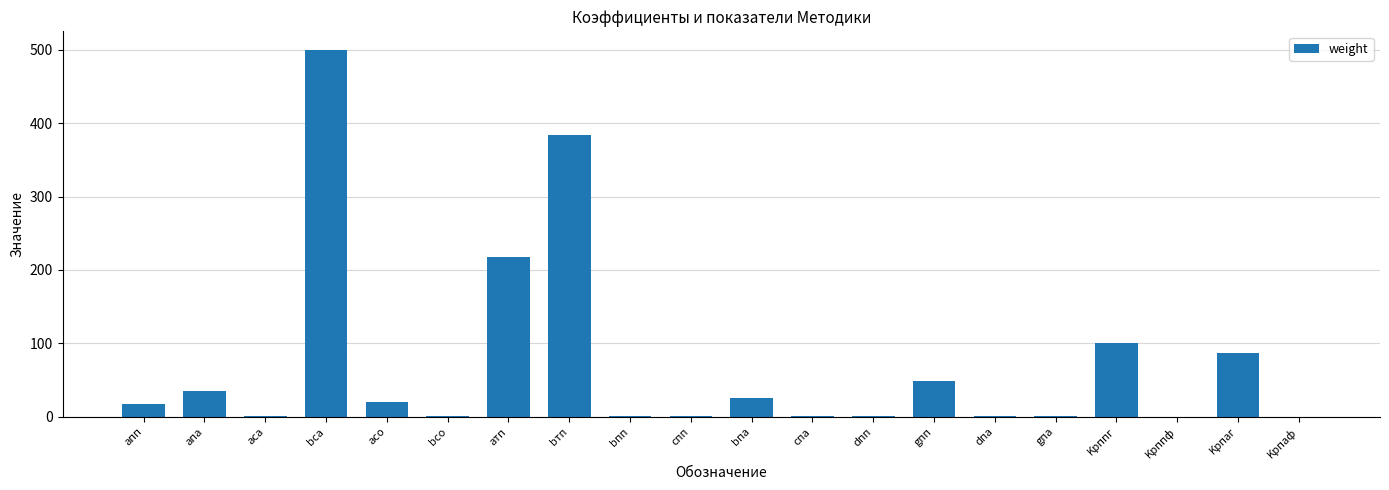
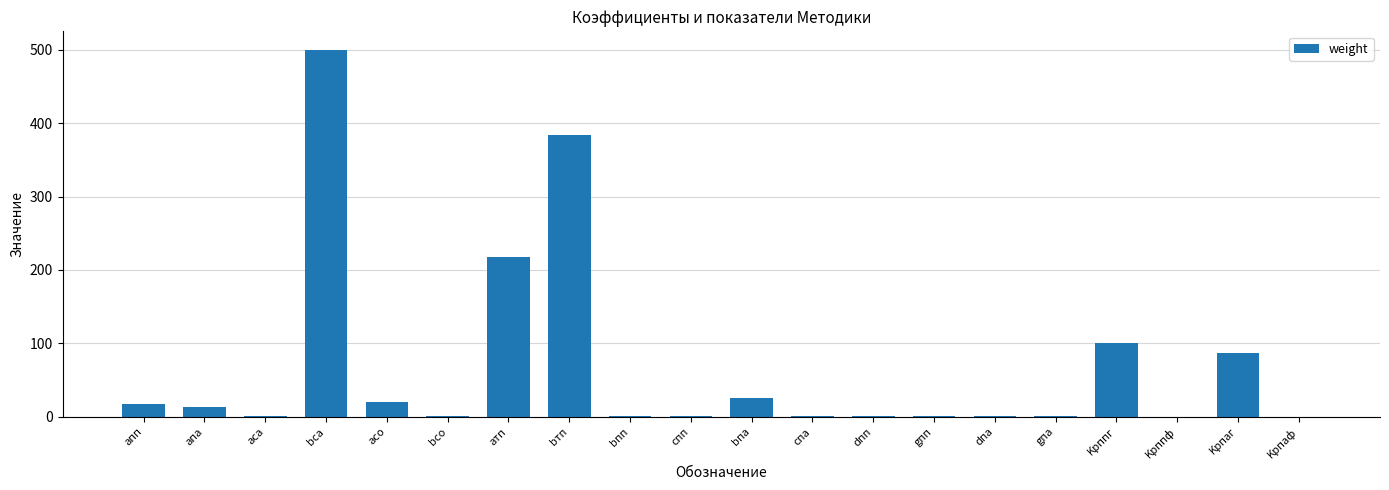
  {
    "aпп": 20,
-   "aпа": 40,
+   "aпа": 10,
    "bса": 500,
    "aсо": 20,
    "aтп": 220,
    "bтп": 380,
    "bпа": 30,
-   "gпп": 50,
+   "gпп": 0,
    "Kpппг": 100,
    "Kpпаг": 90
  }
